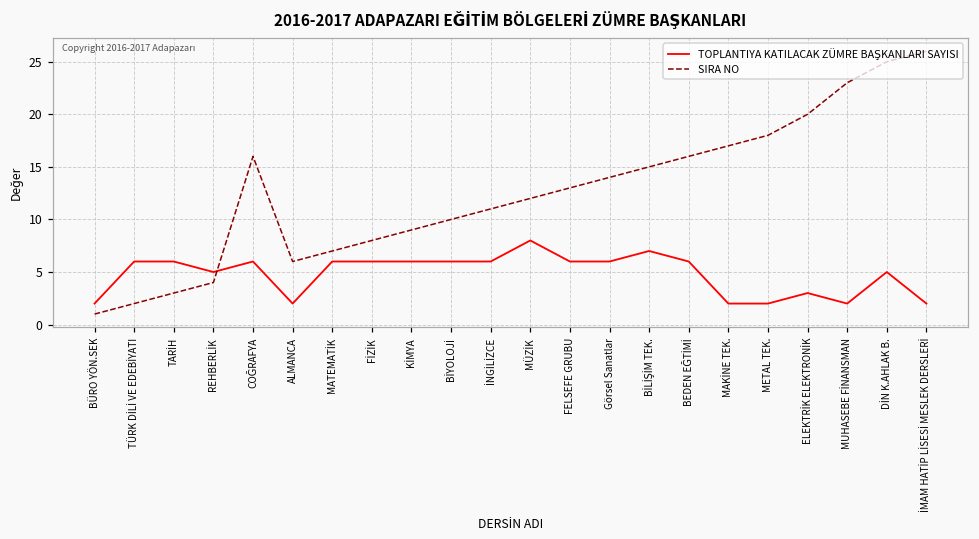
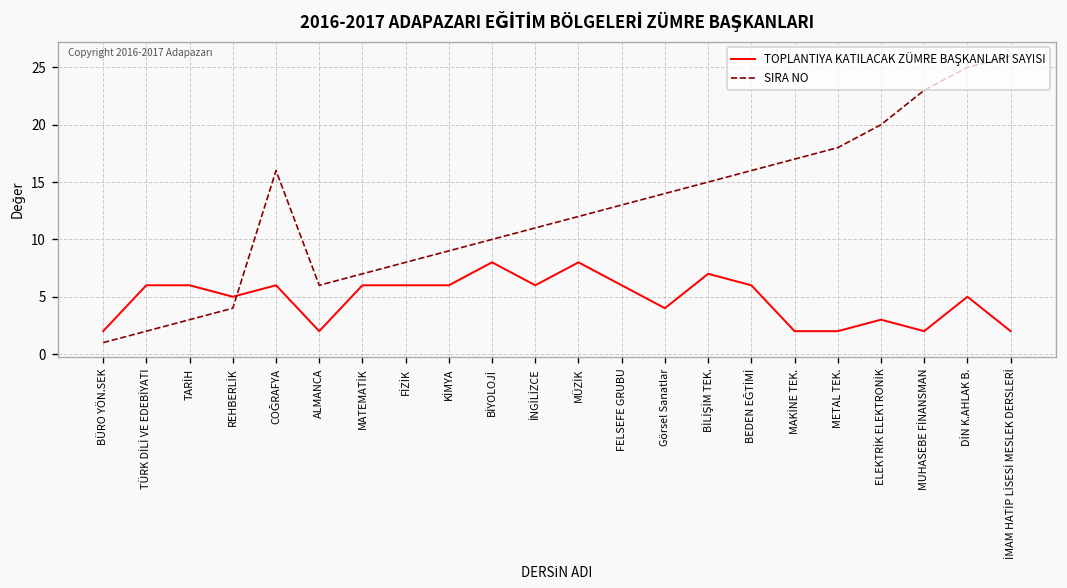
  {
    "TOPLANTIYA KATILACAK ZÜMRE BAŞKANLARI SAYISI": {
      "BÜRO YÖN.SEK": 2,
      "TÜRK DİLİ VE EDEBİYATI": 6,
      "TARİH": 6,
      "REHBERLİK": 5,
      "COĞRAFYA": 6,
      "ALMANCA": 2,
      "MATEMATİK": 6,
      "FİZİK": 6,
      "KİMYA": 6,
-     "BİYOLOJİ": 6,
+     "BİYOLOJİ": 8,
      "İNGİLİZCE": 6,
      "MÜZİK": 8,
      "FELSEFE GRUBU": 6,
-     "Görsel Sanatlar": 6,
+     "Görsel Sanatlar": 4,
      "BİLİŞİM TEK.": 7,
      "BEDEN EĞTİMİ": 6,
      "MAKİNE TEK.": 2,
      "METAL TEK.": 2,
      "ELEKTRİK ELEKTRONİK": 3,
      "MUHASEBE FİNANSMAN": 2,
      "DİN K.AHLAK B.": 5,
      "İMAM HATİP LİSESİ MESLEK DERSLERİ": 2
    },
    "SIRA NO": {
      "BÜRO YÖN.SEK": 1,
      "TÜRK DİLİ VE EDEBİYATI": 2,
      "TARİH": 3,
      "REHBERLİK": 4,
      "COĞRAFYA": 16,
      "ALMANCA": 6,
      "MATEMATİK": 7,
      "FİZİK": 8,
      "KİMYA": 9,
      "BİYOLOJİ": 10,
      "İNGİLİZCE": 11,
      "MÜZİK": 12,
      "FELSEFE GRUBU": 13,
      "Görsel Sanatlar": 14,
      "BİLİŞİM TEK.": 15,
      "BEDEN EĞTİMİ": 16,
      "MAKİNE TEK.": 17,
      "METAL TEK.": 18,
      "ELEKTRİK ELEKTRONİK": 20,
      "MUHASEBE FİNANSMAN": 23
    }
  }
